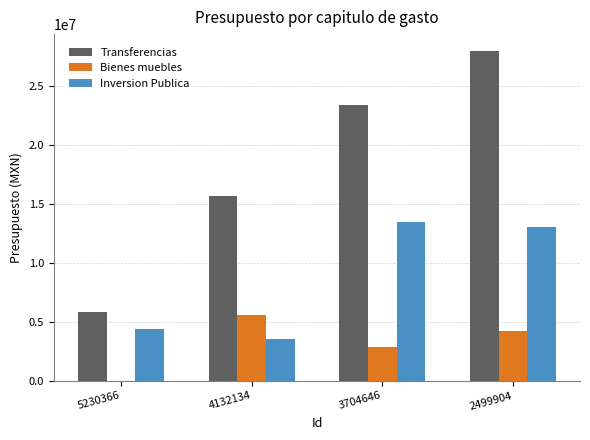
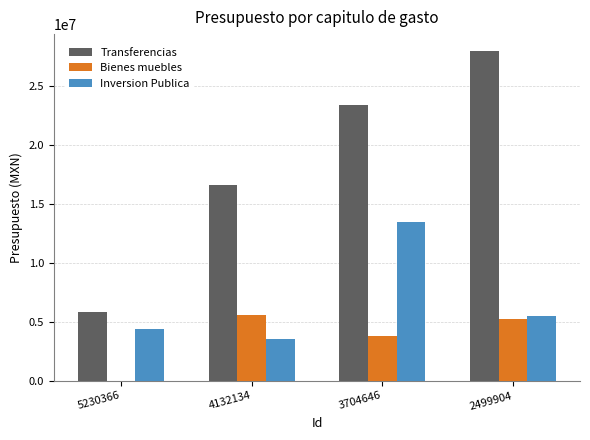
  {
    "Transferencias": {
      "5230366": 5900000,
-     "4132134": 15700000,
+     "4132134": 16700000,
      "3704646": 23400000,
      "2499904": 28000000
    },
    "Bienes muebles": {
      "5230366": 0,
      "4132134": 5600000,
-     "3704646": 2900000,
-     "2499904": 4200000
+     "3704646": 3800000,
+     "2499904": 5300000
    },
    "Inversion Publica": {
      "5230366": 4400000,
      "4132134": 3500000,
      "3704646": 13500000,
-     "2499904": 13100000
+     "2499904": 5500000
    }
  }
